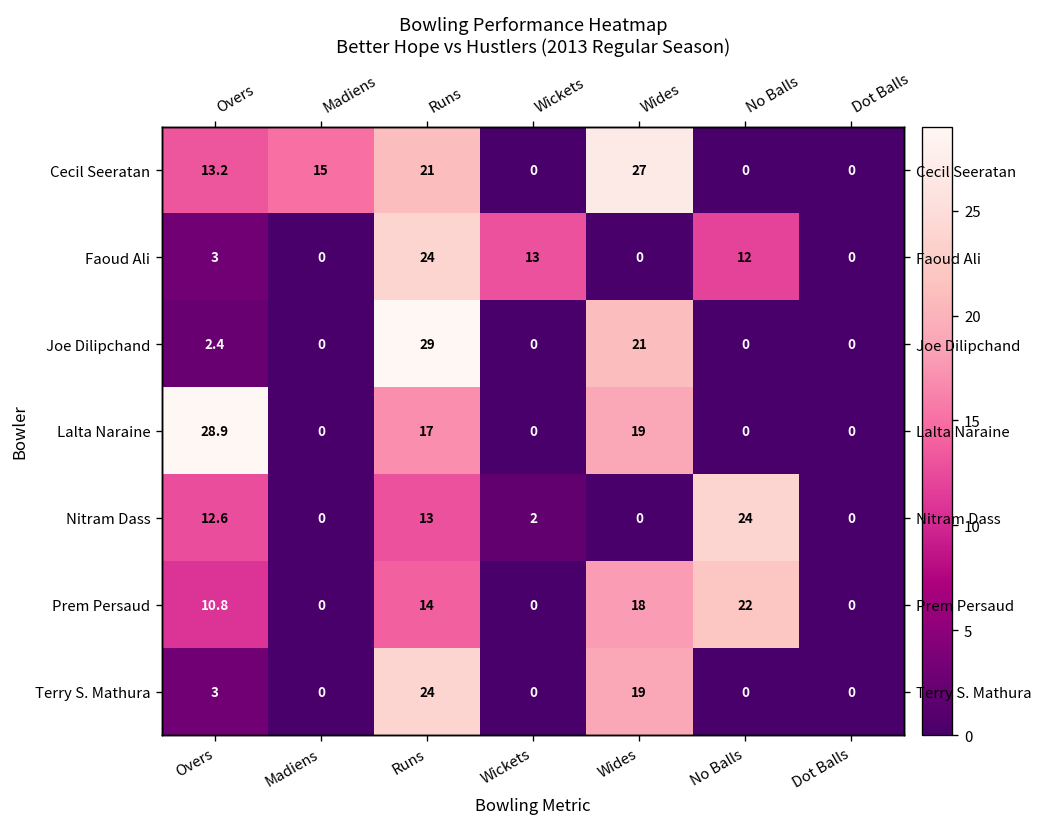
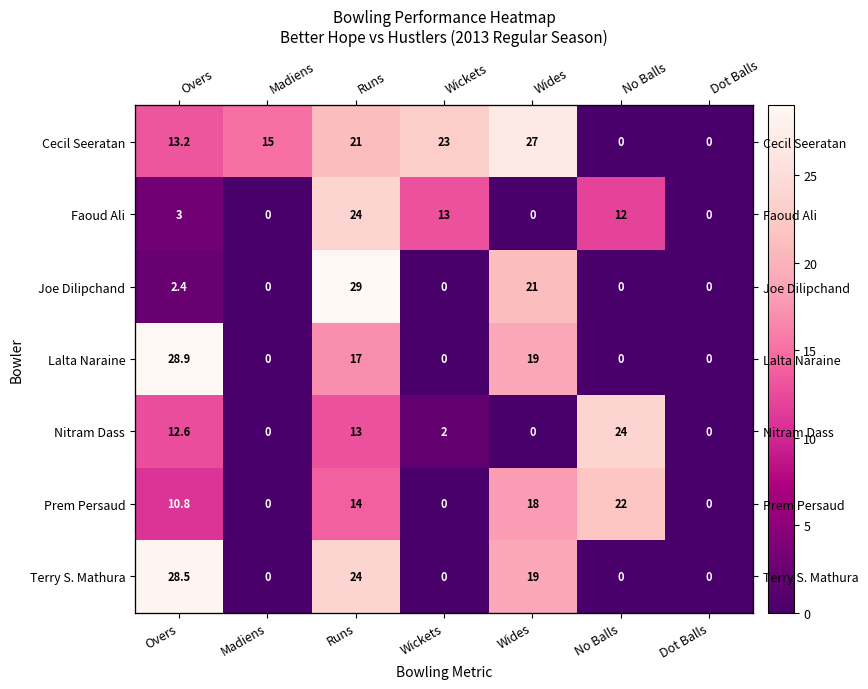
  {
    "Cecil Seeratan": {
      "Overs": 13.2,
      "Madiens": 15,
      "Runs": 21,
-     "Wickets": 0,
+     "Wickets": 23,
      "Wides": 27,
      "No Balls": 0,
      "Dot Balls": 0
    },
    "Faoud Ali": {
      "Overs": 3,
      "Madiens": 0,
      "Runs": 24,
      "Wickets": 13,
      "Wides": 0,
      "No Balls": 12,
      "Dot Balls": 0
    },
    "Joe Dilipchand": {
      "Overs": 2.4,
      "Madiens": 0,
      "Runs": 29,
      "Wickets": 0,
      "Wides": 21,
      "No Balls": 0,
      "Dot Balls": 0
    },
    "Lalta Naraine": {
      "Overs": 28.9,
      "Madiens": 0,
      "Runs": 17,
      "Wickets": 0,
      "Wides": 19,
      "No Balls": 0,
      "Dot Balls": 0
    },
    "Nitram Dass": {
      "Overs": 12.6,
      "Madiens": 0,
      "Runs": 13,
      "Wickets": 2,
      "Wides": 0,
      "No Balls": 24,
      "Dot Balls": 0
    },
    "Prem Persaud": {
      "Overs": 10.8,
      "Madiens": 0,
      "Runs": 14,
      "Wickets": 0,
      "Wides": 18,
      "No Balls": 22,
      "Dot Balls": 0
    },
    "Terry S. Mathura": {
-     "Overs": 3,
+     "Overs": 28.5,
      "Madiens": 0,
      "Runs": 24,
      "Wickets": 0,
      "Wides": 19,
      "No Balls": 0,
      "Dot Balls": 0
    }
  }
